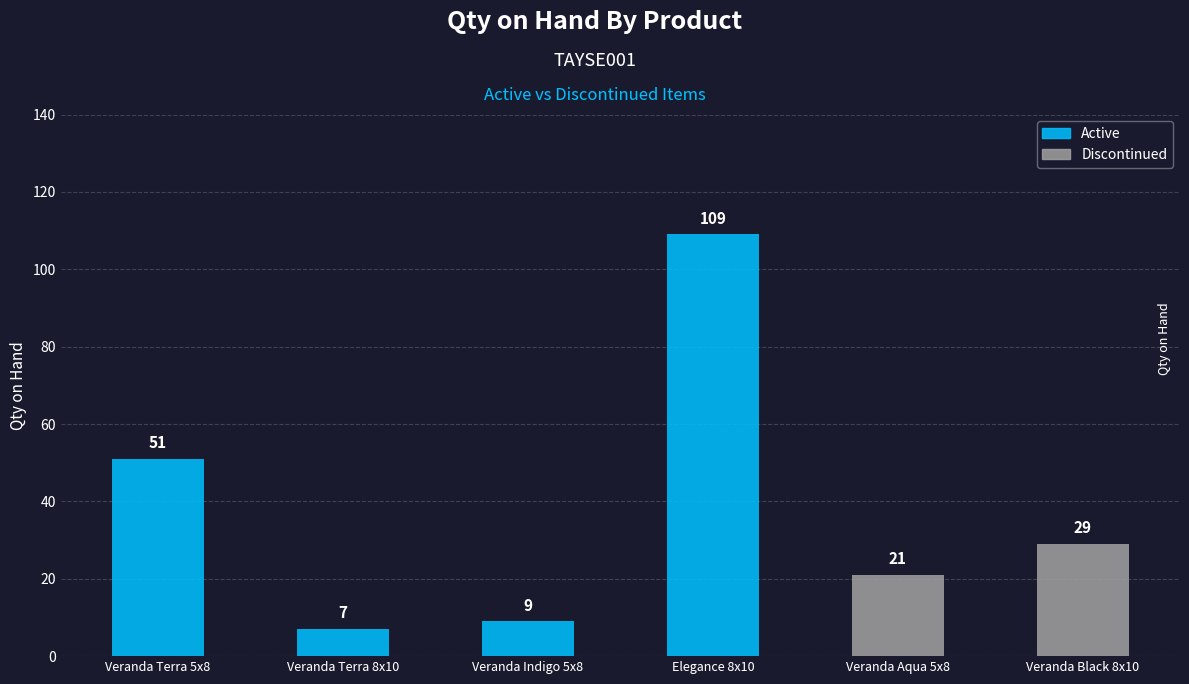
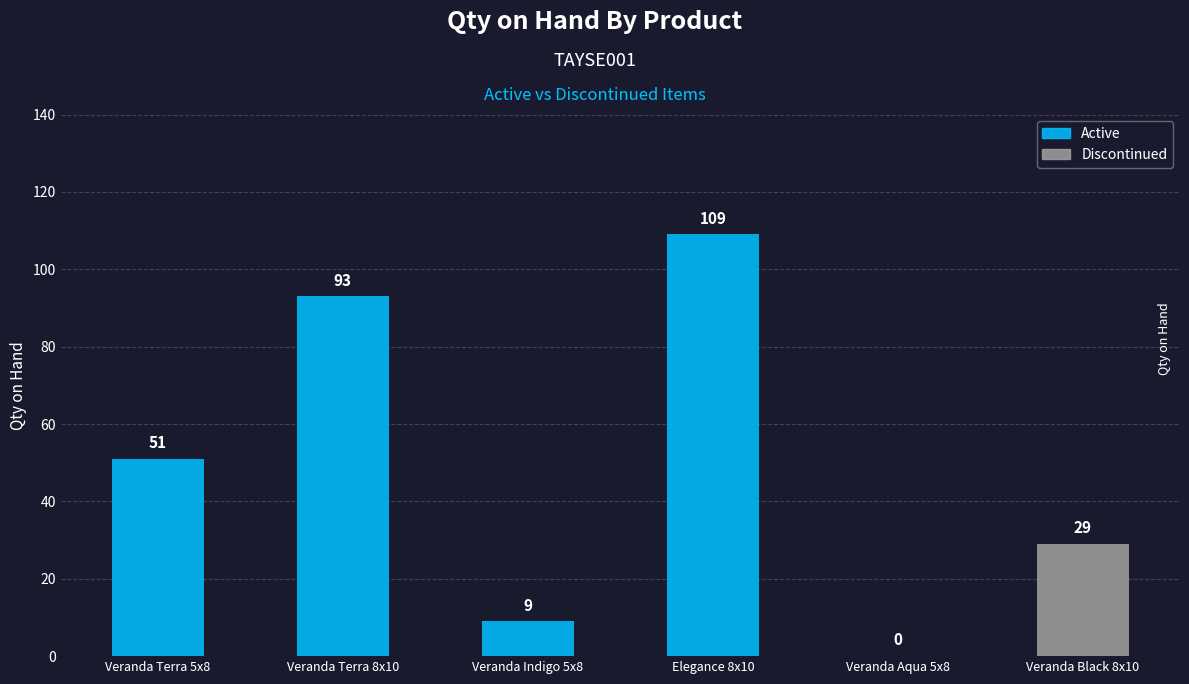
  {
    "Veranda Terra 5x8": 51,
-   "Veranda Terra 8x10": 7,
+   "Veranda Terra 8x10": 93,
    "Veranda Indigo 5x8": 9,
    "Elegance 8x10": 109,
-   "Veranda Aqua 5x8": 21,
+   "Veranda Aqua 5x8": 0,
    "Veranda Black 8x10": 29
  }
